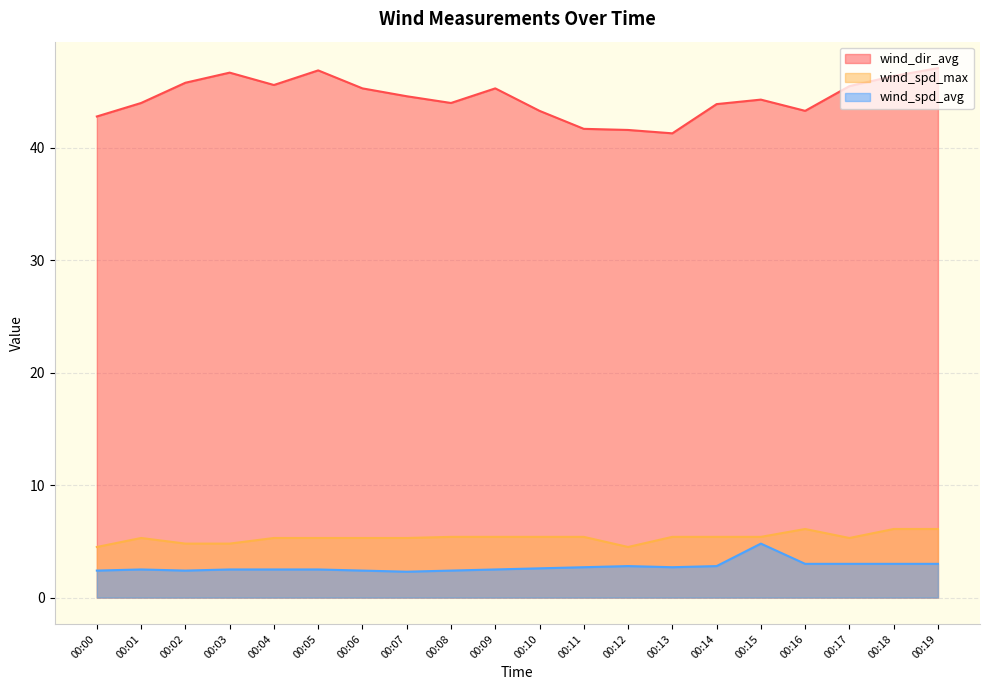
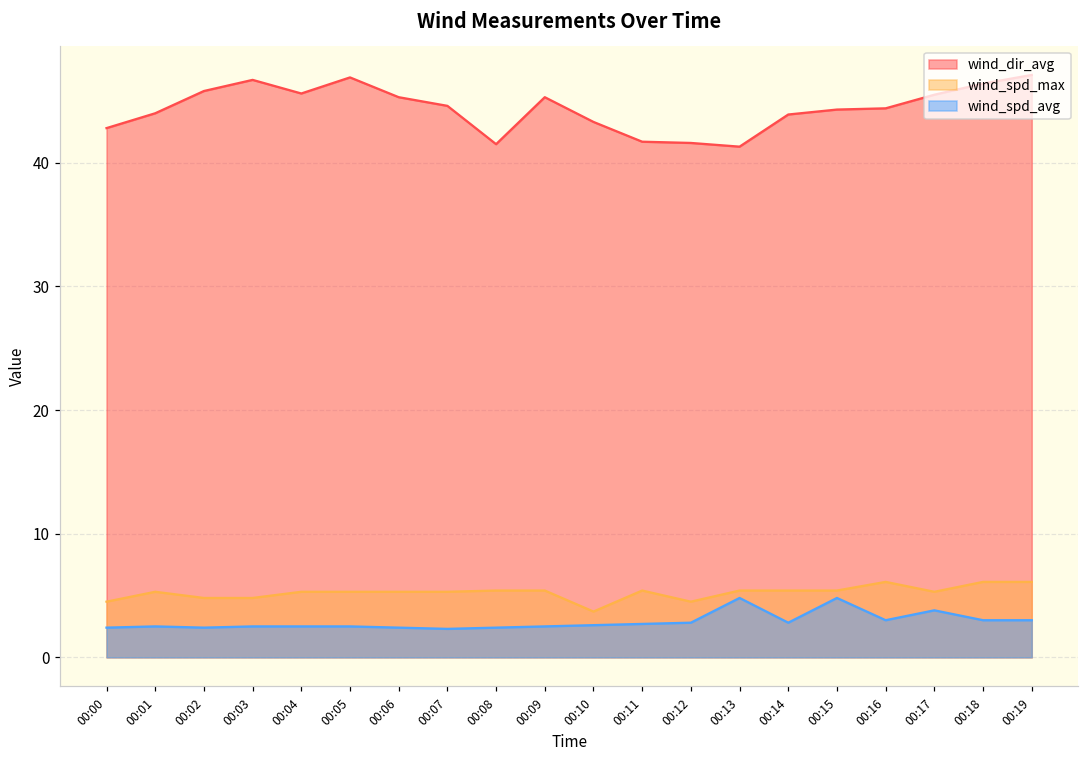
  {
    "wind_dir_avg": {
      "00:00": 42.8,
      "00:01": 44.0,
      "00:02": 45.8,
      "00:03": 46.7,
      "00:04": 45.6,
      "00:05": 46.9,
      "00:06": 45.3,
      "00:07": 44.6,
-     "00:08": 44.0,
+     "00:08": 41.5,
      "00:09": 45.3,
      "00:10": 43.3,
      "00:11": 41.7,
      "00:12": 41.6,
      "00:13": 41.3,
      "00:14": 43.9,
      "00:15": 44.3,
-     "00:16": 43.3
+     "00:16": 44.4
    },
    "wind_spd_max": {
      "00:00": 4.5,
      "00:01": 5.3,
      "00:02": 4.8,
      "00:03": 4.8,
      "00:04": 5.3,
      "00:05": 5.3,
      "00:06": 5.3,
      "00:07": 5.3,
      "00:08": 5.4,
      "00:09": 5.4,
-     "00:10": 5.4,
+     "00:10": 3.7,
      "00:11": 5.4,
      "00:12": 4.5,
      "00:13": 5.4,
      "00:14": 5.4,
      "00:15": 5.4,
      "00:16": 6.1,
      "00:17": 5.3,
      "00:18": 6.1,
      "00:19": 6.1
    },
    "wind_spd_avg": {
      "00:00": 2.4,
      "00:01": 2.5,
      "00:02": 2.4,
      "00:03": 2.5,
      "00:04": 2.5,
      "00:05": 2.5,
      "00:06": 2.4,
      "00:07": 2.3,
      "00:08": 2.4,
      "00:09": 2.5,
      "00:10": 2.6,
      "00:11": 2.7,
      "00:12": 2.8,
-     "00:13": 2.7,
+     "00:13": 4.8,
      "00:14": 2.8,
      "00:15": 4.8,
      "00:16": 3.0,
-     "00:17": 3.0,
+     "00:17": 3.8,
      "00:18": 3.0,
      "00:19": 3.0
    }
  }
